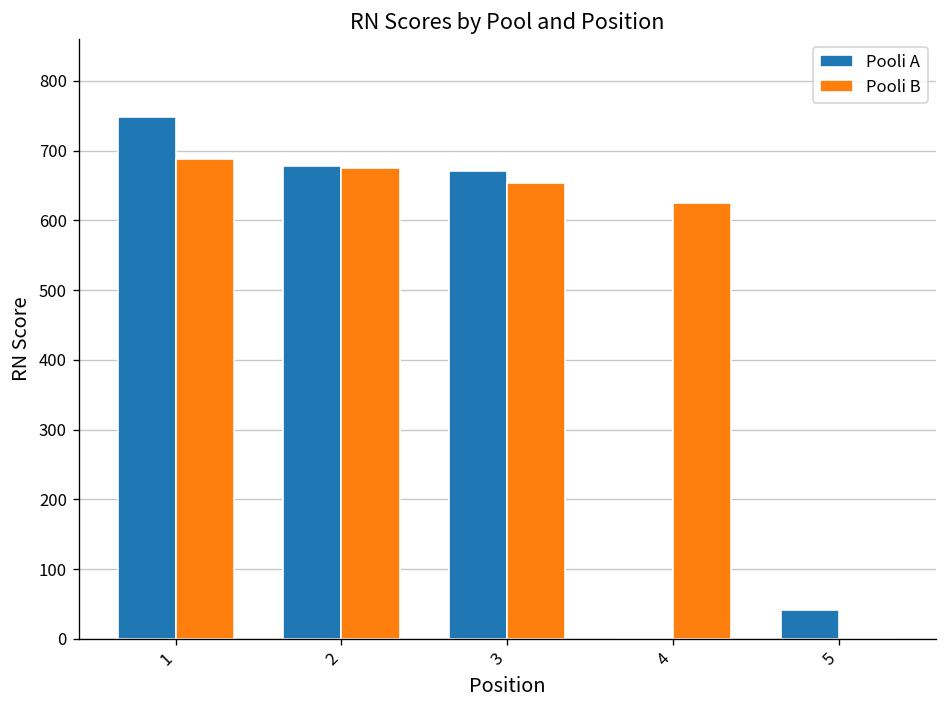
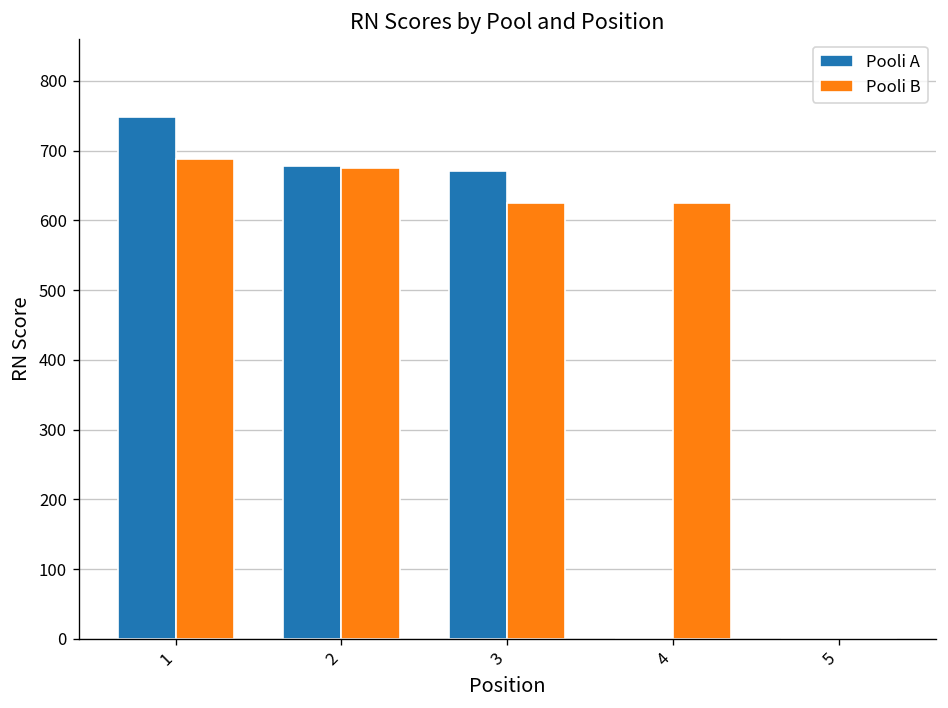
  {
    "Pooli A": {
      "1": 750,
      "2": 680,
      "3": 670,
      "4": 0,
-     "5": 40
+     "5": 0
    },
    "Pooli B": {
      "1": 690,
      "2": 680,
-     "3": 650,
+     "3": 630,
      "4": 630,
      "5": 0
    }
  }
